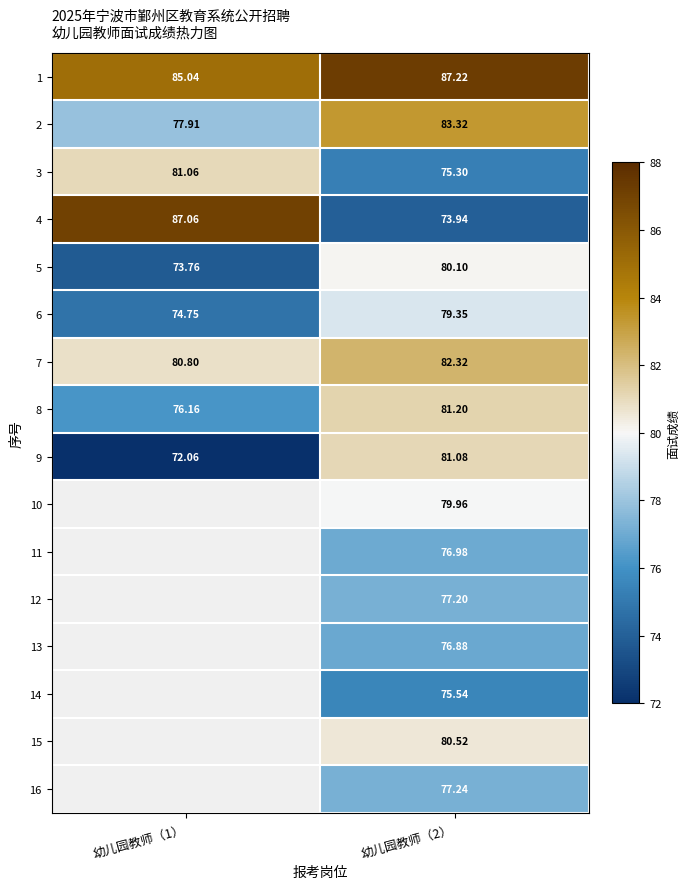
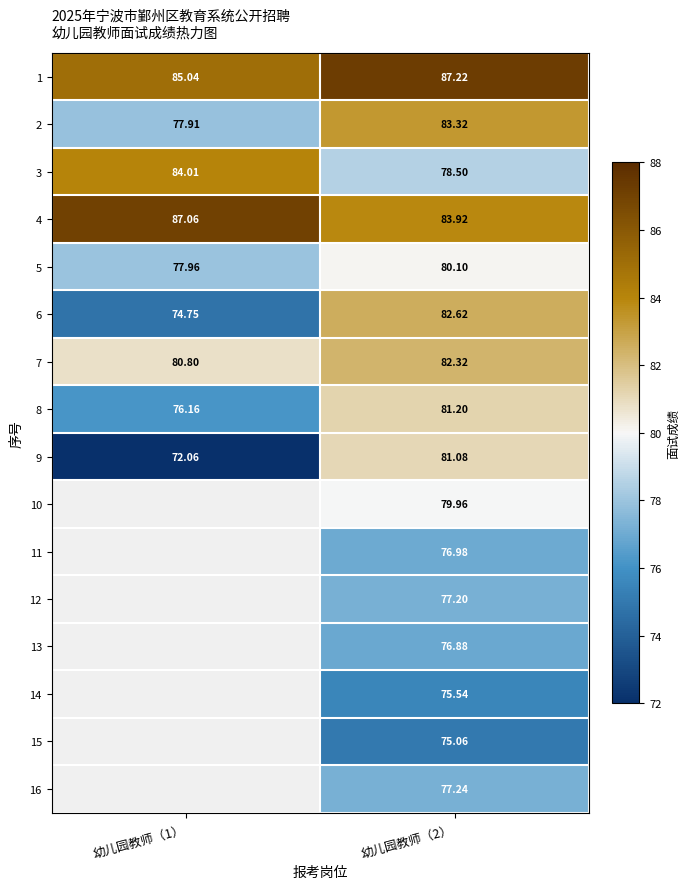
  {
    "1": {
      "幼儿园教师（1）": 85.04,
      "幼儿园教师（2）": 87.22
    },
    "2": {
      "幼儿园教师（1）": 77.91,
      "幼儿园教师（2）": 83.32
    },
    "3": {
-     "幼儿园教师（1）": 81.06,
-     "幼儿园教师（2）": 75.30
+     "幼儿园教师（1）": 84.01,
+     "幼儿园教师（2）": 78.50
    },
    "4": {
      "幼儿园教师（1）": 87.06,
-     "幼儿园教师（2）": 73.94
+     "幼儿园教师（2）": 83.92
    },
    "5": {
-     "幼儿园教师（1）": 73.76,
+     "幼儿园教师（1）": 77.96,
      "幼儿园教师（2）": 80.10
    },
    "6": {
      "幼儿园教师（1）": 74.75,
-     "幼儿园教师（2）": 79.35
+     "幼儿园教师（2）": 82.62
    },
    "7": {
      "幼儿园教师（1）": 80.80,
      "幼儿园教师（2）": 82.32
    },
    "8": {
      "幼儿园教师（1）": 76.16,
      "幼儿园教师（2）": 81.20
    },
    "9": {
      "幼儿园教师（1）": 72.06,
      "幼儿园教师（2）": 81.08
    },
    "10": {
      "幼儿园教师（2）": 79.96
    },
    "11": {
      "幼儿园教师（2）": 76.98
    },
    "12": {
      "幼儿园教师（2）": 77.20
    },
    "13": {
      "幼儿园教师（2）": 76.88
    },
    "14": {
      "幼儿园教师（2）": 75.54
    },
    "15": {
-     "幼儿园教师（2）": 80.52
+     "幼儿园教师（2）": 75.06
    },
    "16": {
      "幼儿园教师（2）": 77.24
    }
  }
